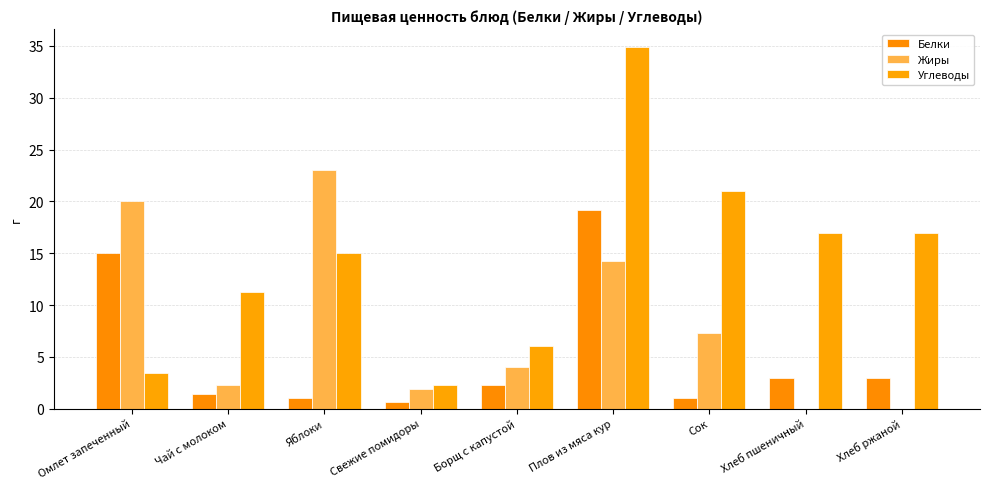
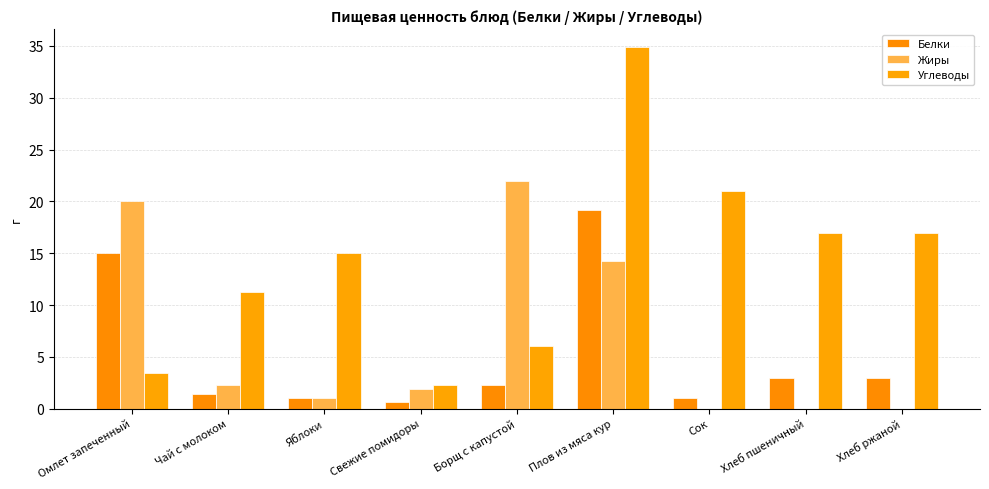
  {
    "Жиры": {
      "Омлет запеченный": 20.0,
      "Чай с молоком": 2.3,
-     "Яблоки": 23,
+     "Яблоки": 1,
      "Свежие помидоры": 1.9,
-     "Борщ с капустой": 4,
+     "Борщ с капустой": 22,
      "Плов из мяса кур": 14.2,
-     "Сок": 7.3,
+     "Сок": 0.0,
      "Хлеб пшеничный": 0.0,
      "Хлеб ржаной": 0.0
    }
  }
